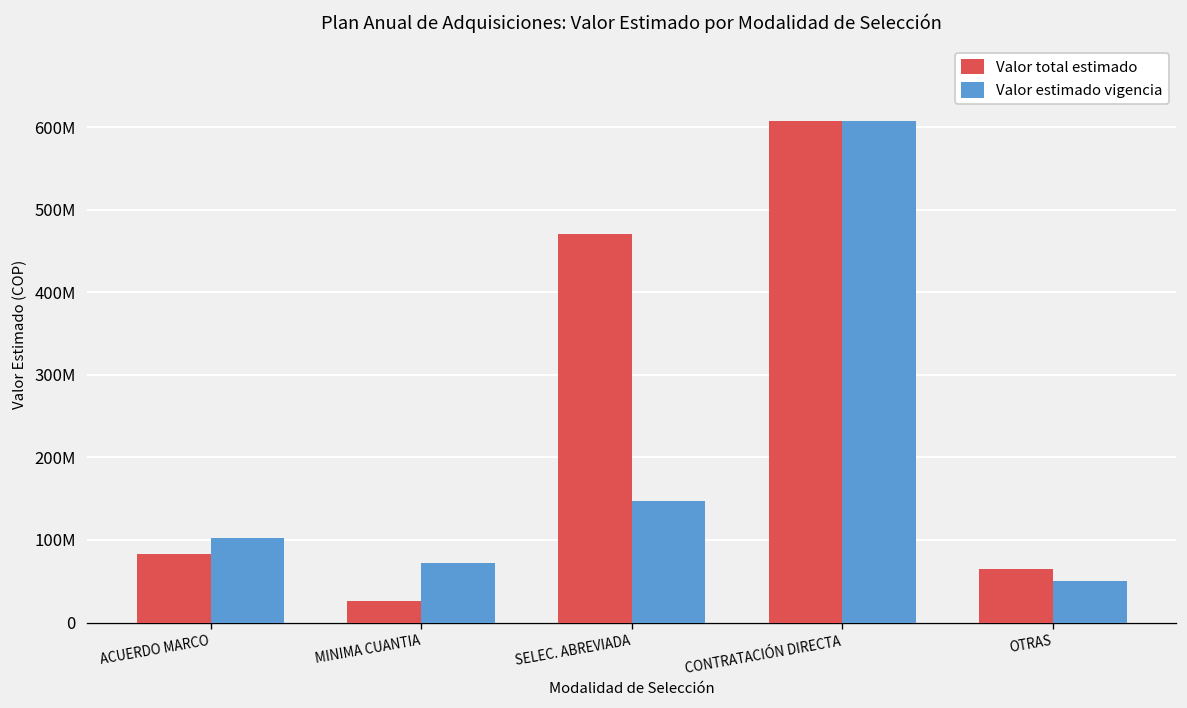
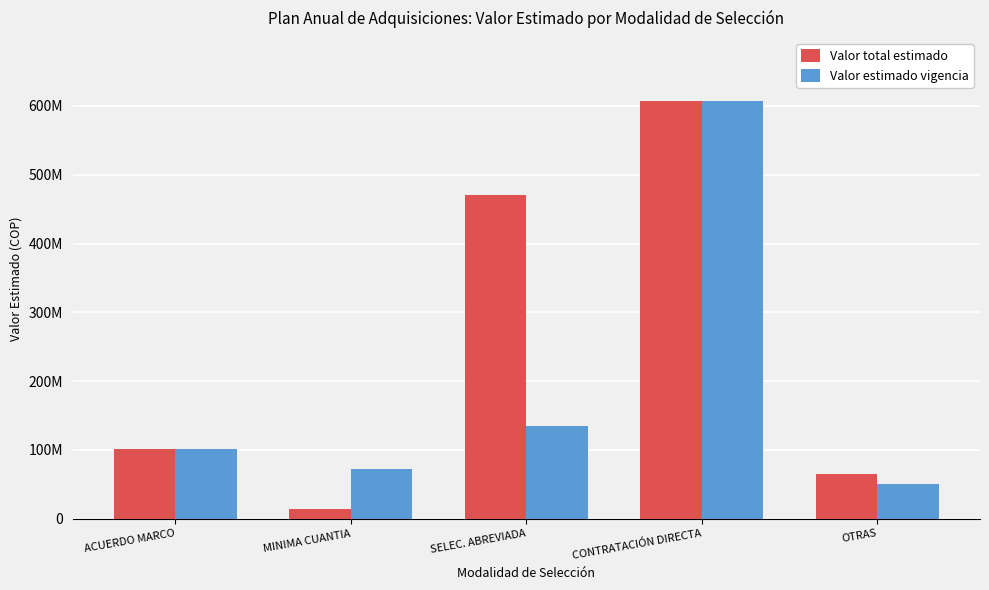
  {
    "Valor total estimado": {
-     "ACUERDO MARCO": 80000000,
-     "MINIMA CUANTIA": 30000000,
+     "ACUERDO MARCO": 100000000,
+     "MINIMA CUANTIA": 10000000,
      "SELEC. ABREVIADA": 470000000,
      "CONTRATACIÓN DIRECTA": 610000000,
      "OTRAS": 60000000
    },
    "Valor estimado vigencia": {
      "ACUERDO MARCO": 100000000,
      "MINIMA CUANTIA": 70000000,
-     "SELEC. ABREVIADA": 150000000,
+     "SELEC. ABREVIADA": 140000000,
      "CONTRATACIÓN DIRECTA": 610000000,
      "OTRAS": 50000000
    }
  }
